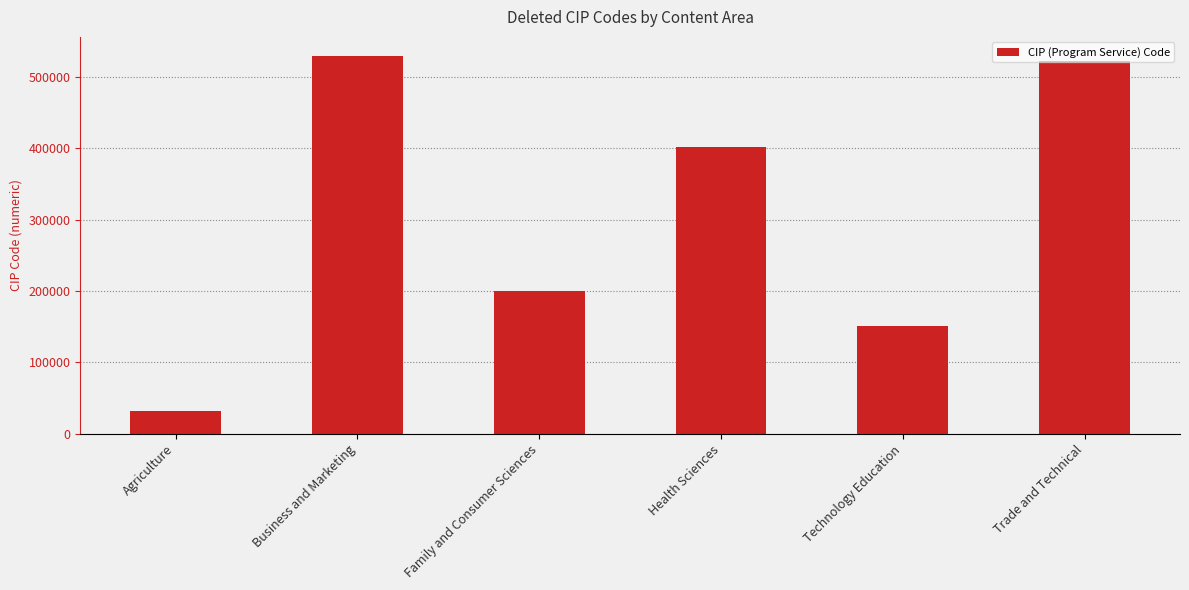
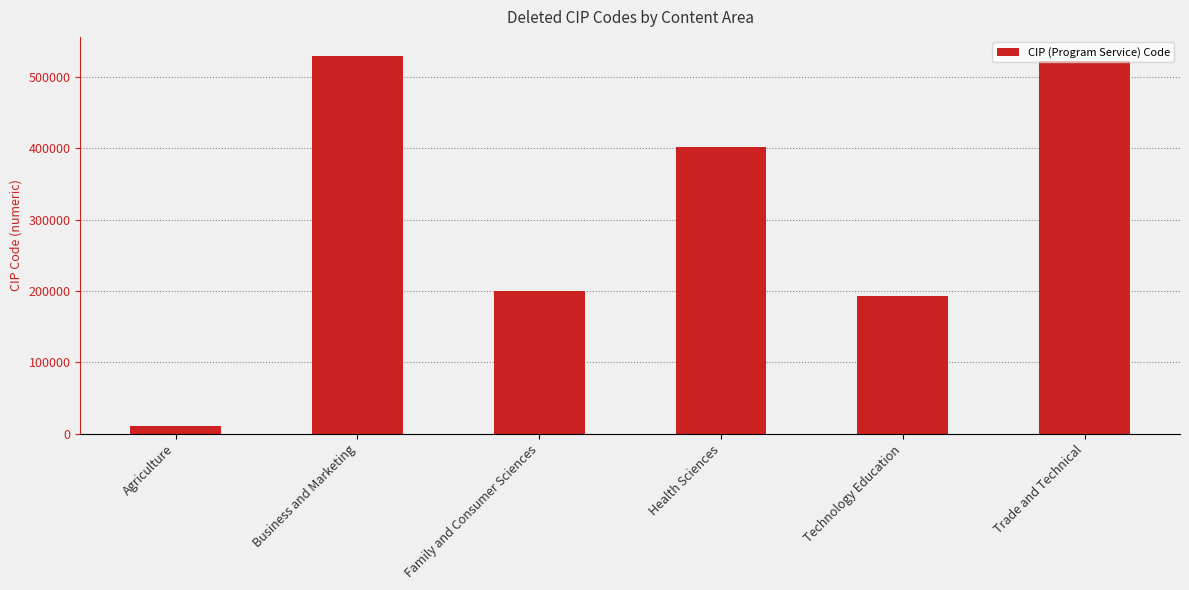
  {
-   "Agriculture": 30000,
+   "Agriculture": 10000,
    "Business and Marketing": 530000,
    "Family and Consumer Sciences": 200000,
    "Health Sciences": 400000,
-   "Technology Education": 150000
+   "Technology Education": 190000
  }
